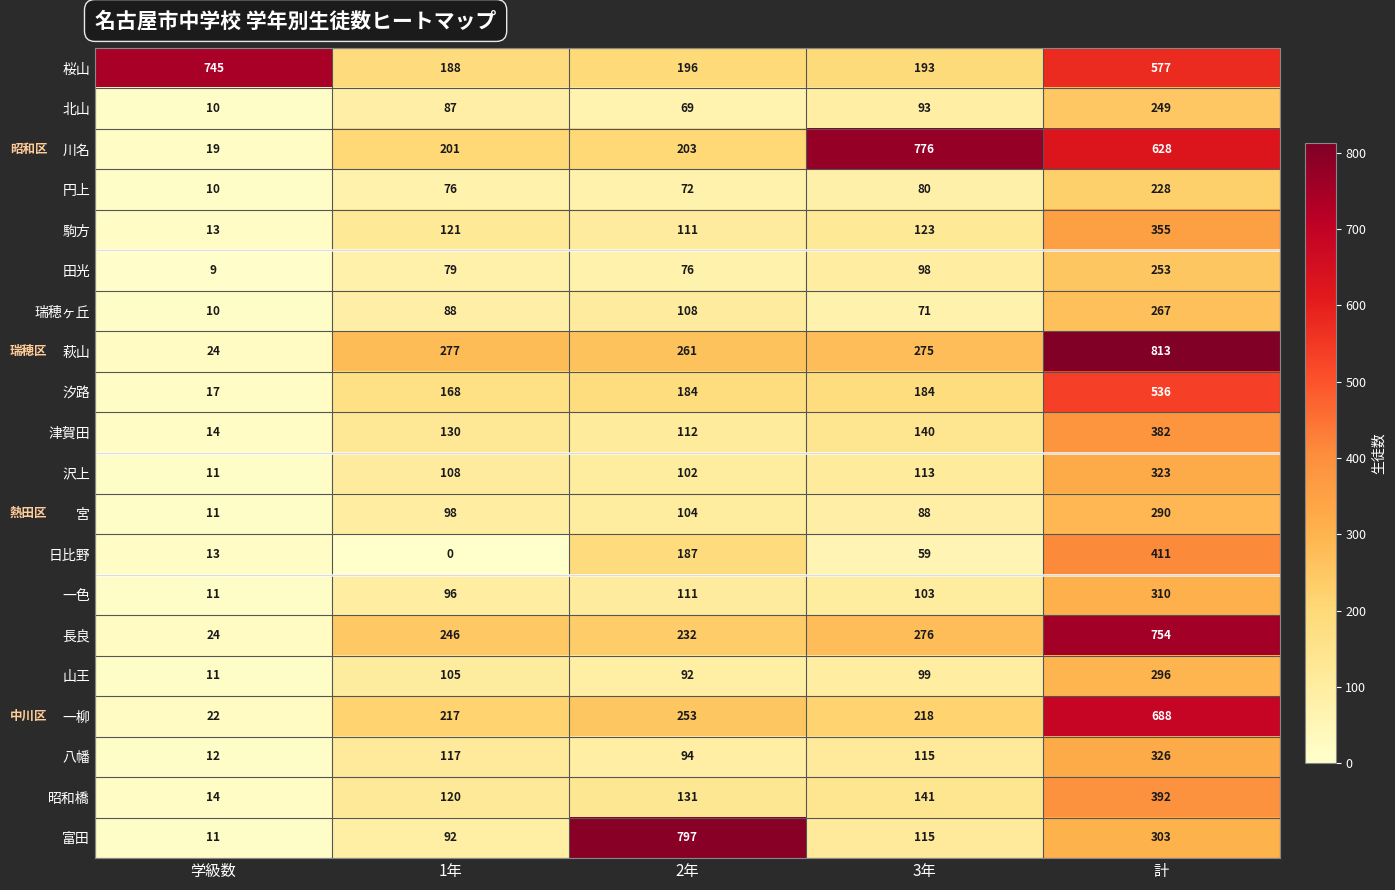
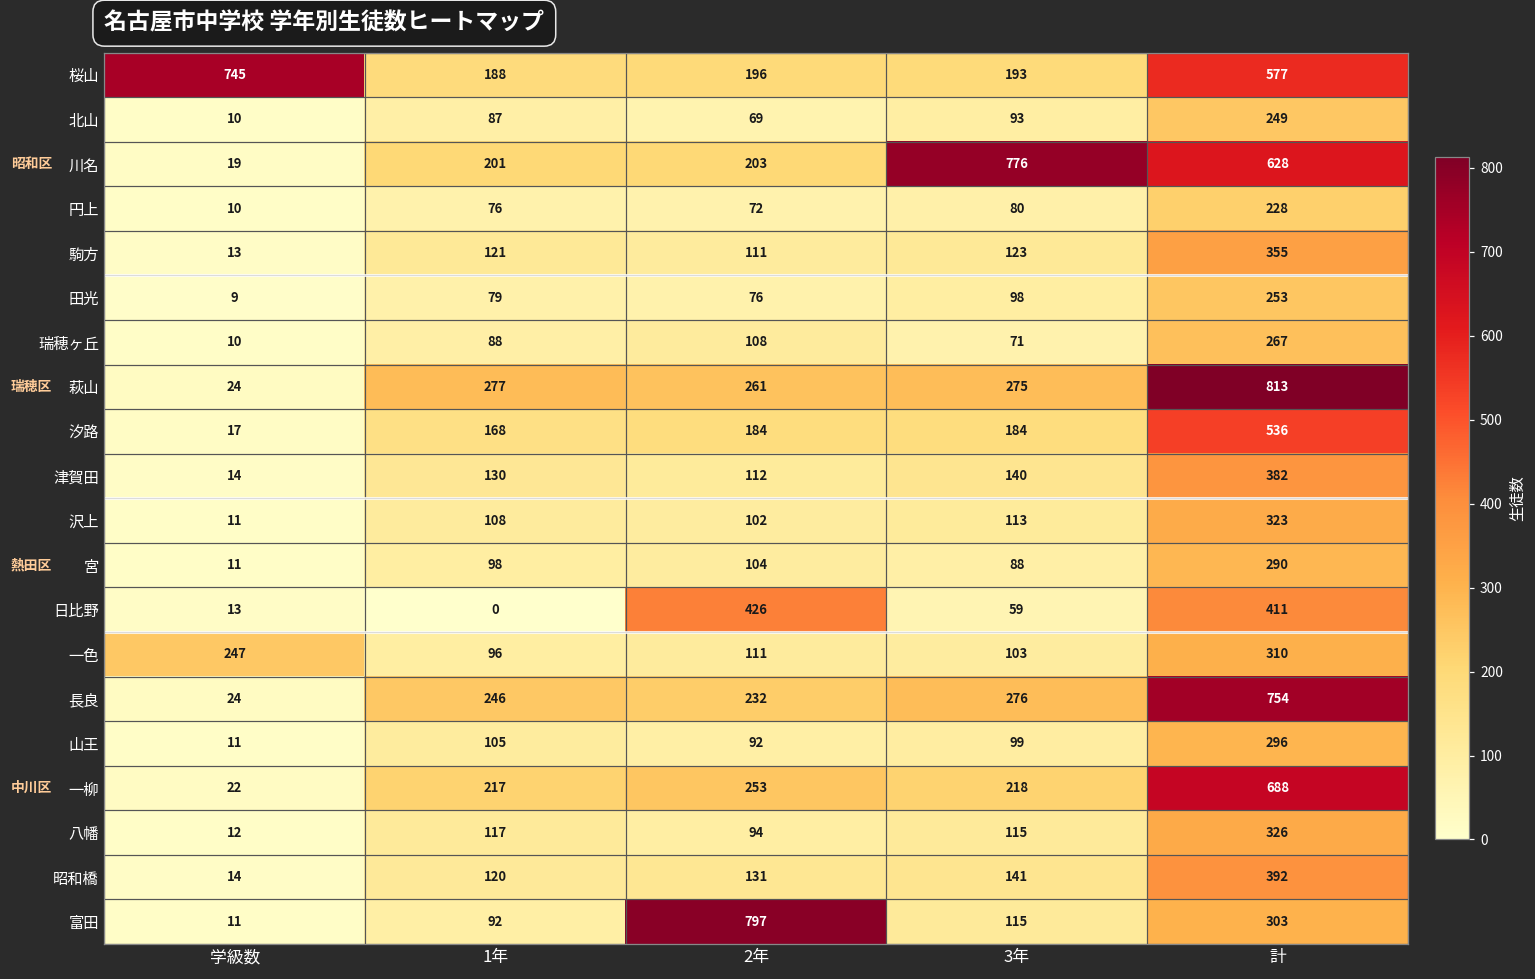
  {
    "桜山": {
      "学級数": 745,
      "1年": 188,
      "2年": 196,
      "3年": 193,
      "計": 577
    },
    "北山": {
      "学級数": 10,
      "1年": 87,
      "2年": 69,
      "3年": 93,
      "計": 249
    },
    "川名": {
      "学級数": 19,
      "1年": 201,
      "2年": 203,
      "3年": 776,
      "計": 628
    },
    "円上": {
      "学級数": 10,
      "1年": 76,
      "2年": 72,
      "3年": 80,
      "計": 228
    },
    "駒方": {
      "学級数": 13,
      "1年": 121,
      "2年": 111,
      "3年": 123,
      "計": 355
    },
    "田光": {
      "学級数": 9,
      "1年": 79,
      "2年": 76,
      "3年": 98,
      "計": 253
    },
    "瑞穂ヶ丘": {
      "学級数": 10,
      "1年": 88,
      "2年": 108,
      "3年": 71,
      "計": 267
    },
    "萩山": {
      "学級数": 24,
      "1年": 277,
      "2年": 261,
      "3年": 275,
      "計": 813
    },
    "汐路": {
      "学級数": 17,
      "1年": 168,
      "2年": 184,
      "3年": 184,
      "計": 536
    },
    "津賀田": {
      "学級数": 14,
      "1年": 130,
      "2年": 112,
      "3年": 140,
      "計": 382
    },
    "沢上": {
      "学級数": 11,
      "1年": 108,
      "2年": 102,
      "3年": 113,
      "計": 323
    },
    "宮": {
      "学級数": 11,
      "1年": 98,
      "2年": 104,
      "3年": 88,
      "計": 290
    },
    "日比野": {
      "学級数": 13,
      "1年": 0,
-     "2年": 187,
+     "2年": 426,
      "3年": 59,
      "計": 411
    },
    "一色": {
-     "学級数": 11,
+     "学級数": 247,
      "1年": 96,
      "2年": 111,
      "3年": 103,
      "計": 310
    },
    "長良": {
      "学級数": 24,
      "1年": 246,
      "2年": 232,
      "3年": 276,
      "計": 754
    },
    "山王": {
      "学級数": 11,
      "1年": 105,
      "2年": 92,
      "3年": 99,
      "計": 296
    },
    "一柳": {
      "学級数": 22,
      "1年": 217,
      "2年": 253,
      "3年": 218,
      "計": 688
    },
    "八幡": {
      "学級数": 12,
      "1年": 117,
      "2年": 94,
      "3年": 115,
      "計": 326
    },
    "昭和橋": {
      "学級数": 14,
      "1年": 120,
      "2年": 131,
      "3年": 141,
      "計": 392
    },
    "富田": {
      "学級数": 11,
      "1年": 92,
      "2年": 797,
      "3年": 115,
      "計": 303
    }
  }
